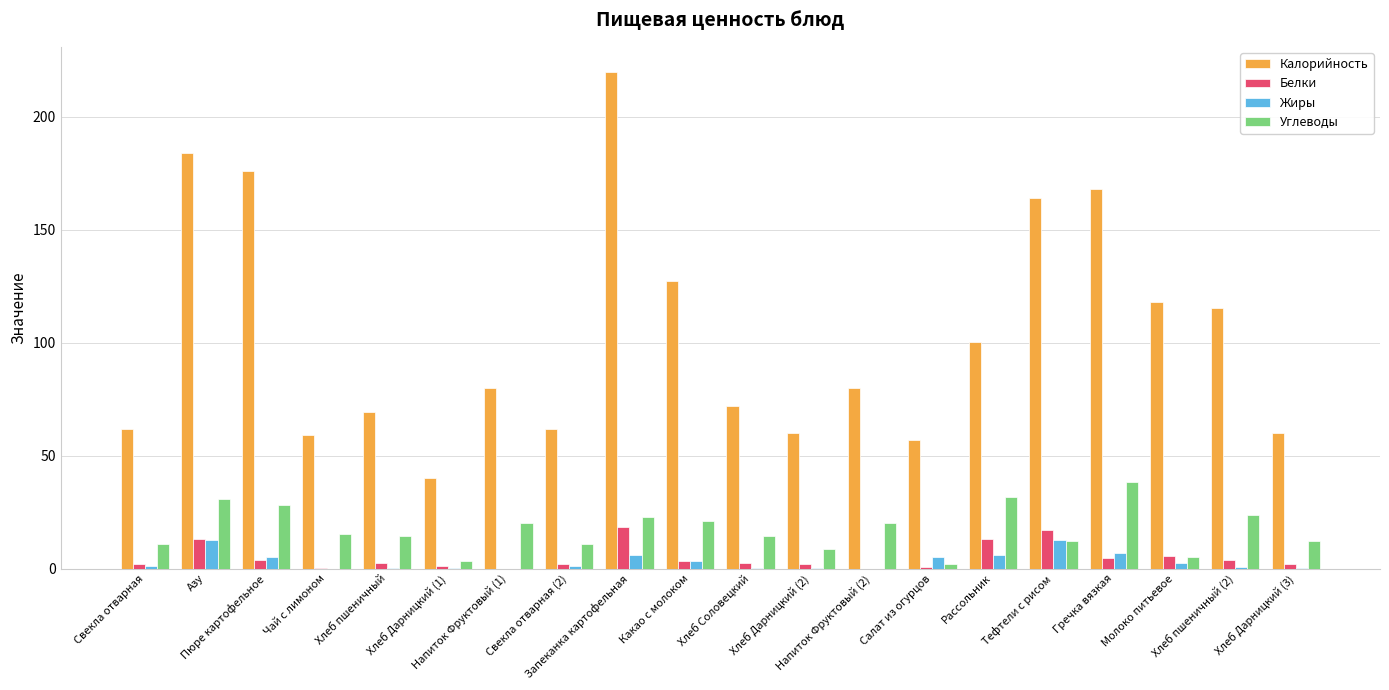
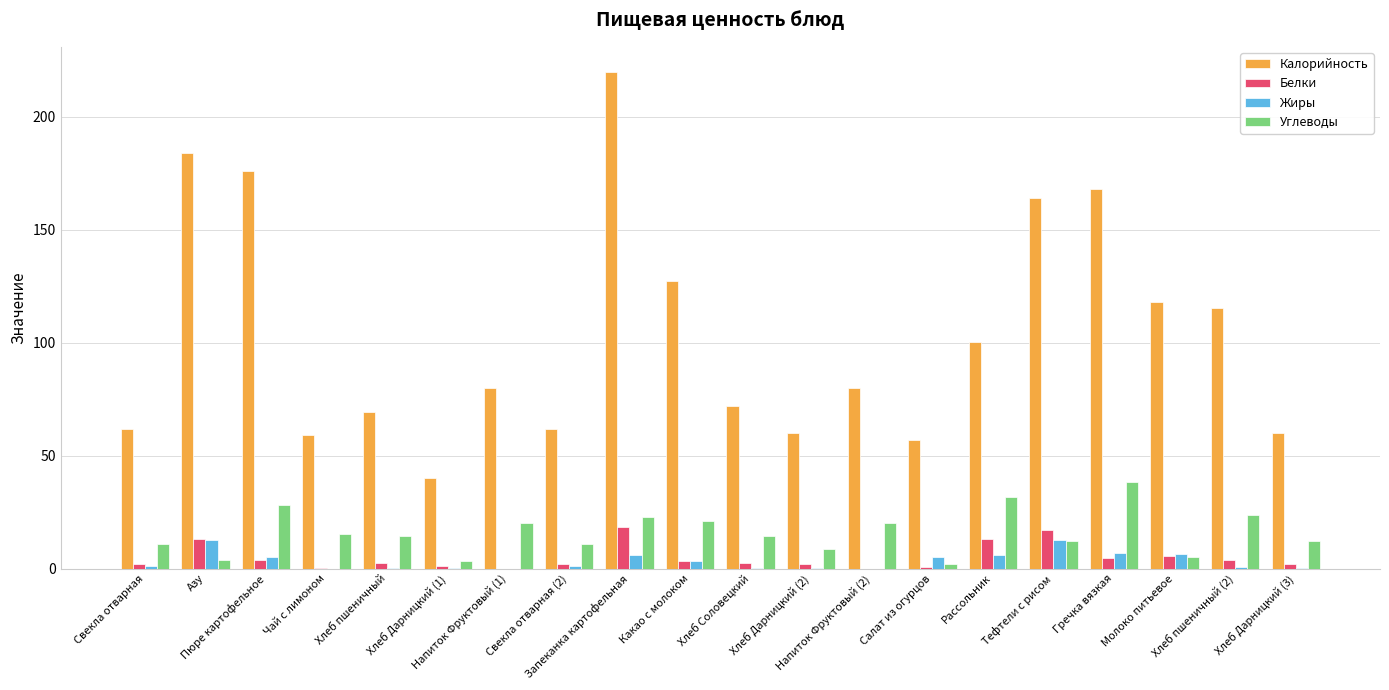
  {
    "Калорийность": {
      "Свекла отварная": 62,
      "Азу": 184,
      "Пюре картофельное": 176,
      "Чай с лимоном": 59,
      "Хлеб пшеничный": 70,
      "Хлеб Дарницкий (1)": 40,
      "Напиток Фруктовый (1)": 80,
      "Свекла отварная (2)": 62,
      "Запеканка картофельная": 220,
      "Какао с молоком": 127,
      "Хлеб Соловецкий": 72,
      "Хлеб Дарницкий (2)": 60,
      "Напиток Фруктовый (2)": 80,
      "Салат из огурцов": 57,
      "Рассольник": 100,
      "Тефтели с рисом": 164,
      "Гречка вязкая": 168,
      "Молоко питьевое": 118,
      "Хлеб пшеничный (2)": 116,
      "Хлеб Дарницкий (3)": 60
    },
    "Белки": {
      "Свекла отварная": 2,
      "Азу": 13,
      "Пюре картофельное": 4,
      "Хлеб пшеничный": 2,
      "Хлеб Дарницкий (1)": 1,
      "Напиток Фруктовый (1)": 0,
      "Свекла отварная (2)": 2,
      "Запеканка картофельная": 18,
      "Какао с молоком": 3,
      "Хлеб Соловецкий": 3,
      "Хлеб Дарницкий (2)": 2,
      "Напиток Фруктовый (2)": 0,
      "Рассольник": 13,
      "Тефтели с рисом": 17,
      "Гречка вязкая": 5,
      "Молоко питьевое": 6,
      "Хлеб пшеничный (2)": 4,
      "Хлеб Дарницкий (3)": 2
    },
    "Жиры": {
      "Свекла отварная": 1,
      "Азу": 13,
      "Пюре картофельное": 5,
      "Чай с лимоном": 0,
      "Напиток Фруктовый (1)": 0,
      "Свекла отварная (2)": 1,
      "Запеканка картофельная": 6,
      "Какао с молоком": 3,
      "Напиток Фруктовый (2)": 0,
      "Салат из огурцов": 5,
      "Рассольник": 6,
      "Тефтели с рисом": 13,
      "Гречка вязкая": 7,
-     "Молоко питьевое": 2
+     "Молоко питьевое": 6
    },
    "Углеводы": {
      "Свекла отварная": 11,
-     "Азу": 31,
+     "Азу": 4,
      "Пюре картофельное": 28,
      "Чай с лимоном": 15,
      "Хлеб пшеничный": 14,
      "Хлеб Дарницкий (1)": 3,
      "Напиток Фруктовый (1)": 20,
      "Свекла отварная (2)": 11,
      "Запеканка картофельная": 23,
      "Какао с молоком": 21,
      "Хлеб Соловецкий": 14,
      "Хлеб Дарницкий (2)": 9,
      "Напиток Фруктовый (2)": 20,
      "Салат из огурцов": 2,
      "Рассольник": 32,
      "Тефтели с рисом": 12,
      "Гречка вязкая": 38,
      "Молоко питьевое": 5,
      "Хлеб пшеничный (2)": 24,
      "Хлеб Дарницкий (3)": 12
    }
  }
